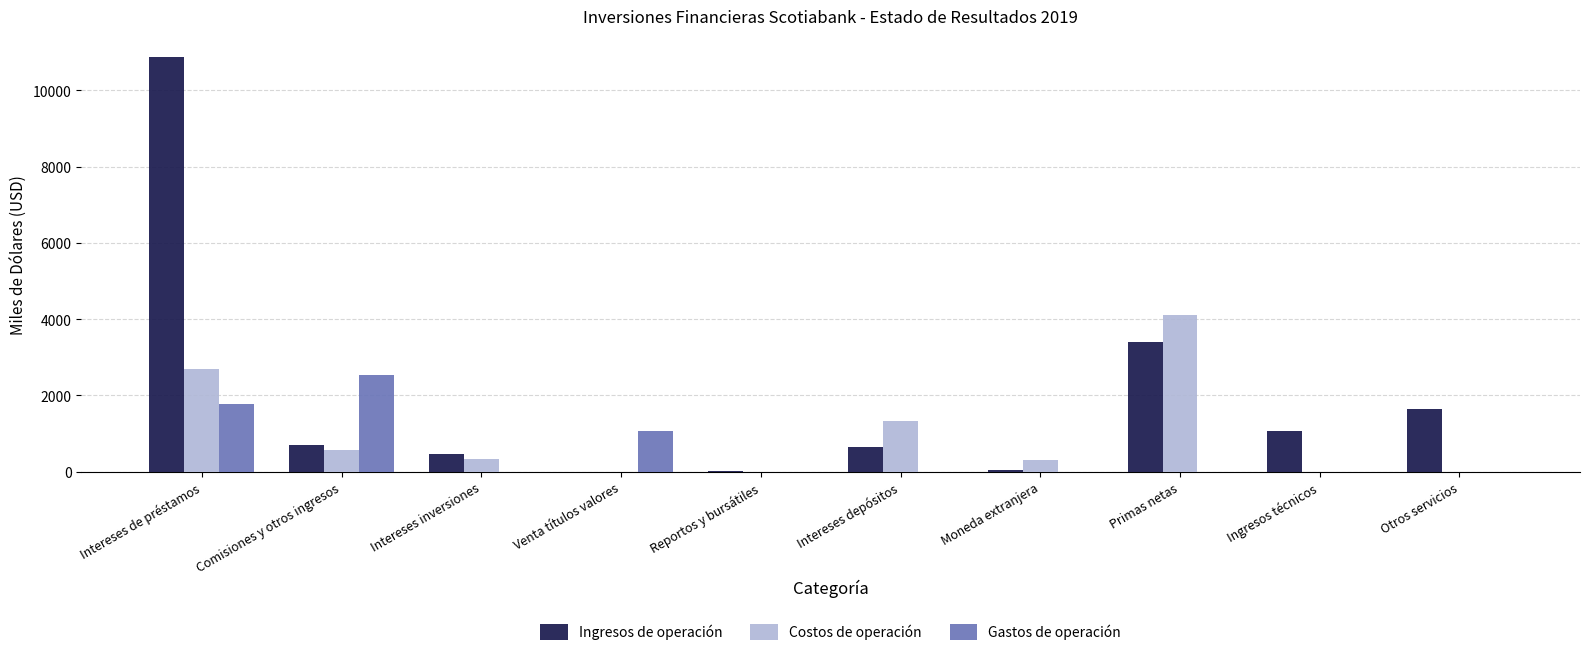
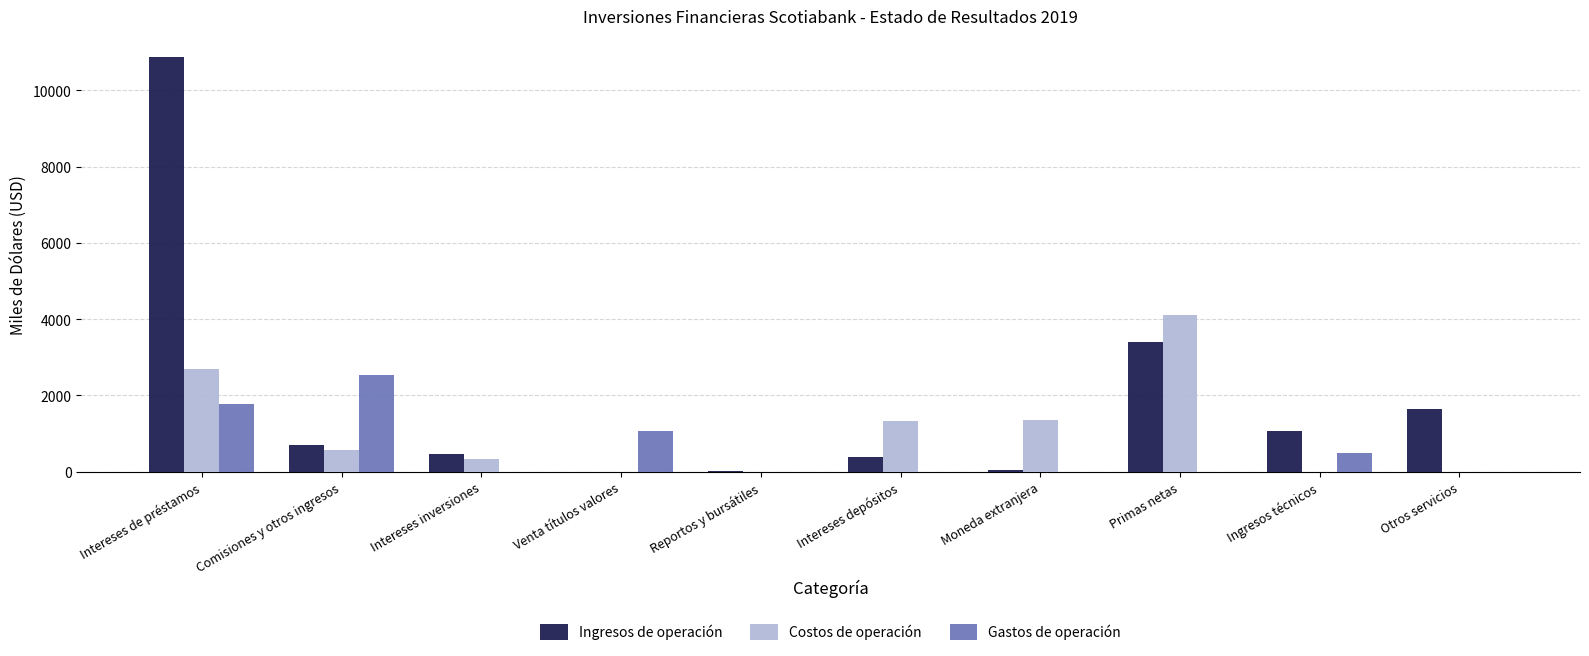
  {
    "Ingresos de operación": {
      "Intereses de préstamos": 10900,
      "Comisiones y otros ingresos": 700,
      "Intereses inversiones": 400,
      "Venta títulos valores": 0,
-     "Intereses depósitos": 600,
+     "Intereses depósitos": 400,
      "Primas netas": 3400,
      "Ingresos técnicos": 1100,
      "Otros servicios": 1600
    },
    "Costos de operación": {
      "Intereses de préstamos": 2700,
      "Comisiones y otros ingresos": 600,
      "Intereses inversiones": 300,
      "Venta títulos valores": 0,
      "Intereses depósitos": 1300,
-     "Moneda extranjera": 300,
+     "Moneda extranjera": 1400,
      "Primas netas": 4100,
      "Ingresos técnicos": 0,
      "Otros servicios": 0
    },
    "Gastos de operación": {
      "Intereses de préstamos": 1800,
      "Comisiones y otros ingresos": 2500,
      "Intereses inversiones": 0,
      "Venta títulos valores": 1100,
      "Reportos y bursátiles": 0,
      "Intereses depósitos": 0,
      "Moneda extranjera": 0,
      "Primas netas": 0,
-     "Ingresos técnicos": 0,
+     "Ingresos técnicos": 500,
      "Otros servicios": 0
    }
  }
